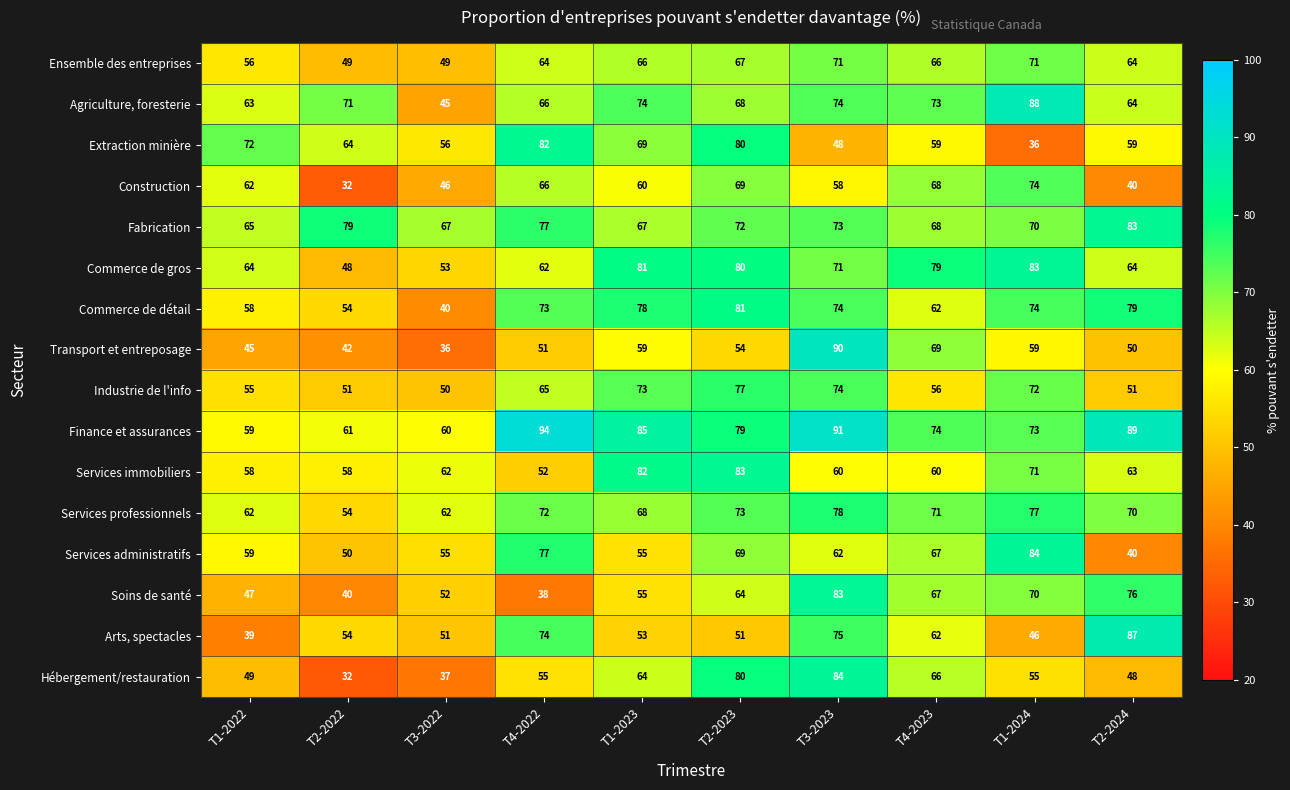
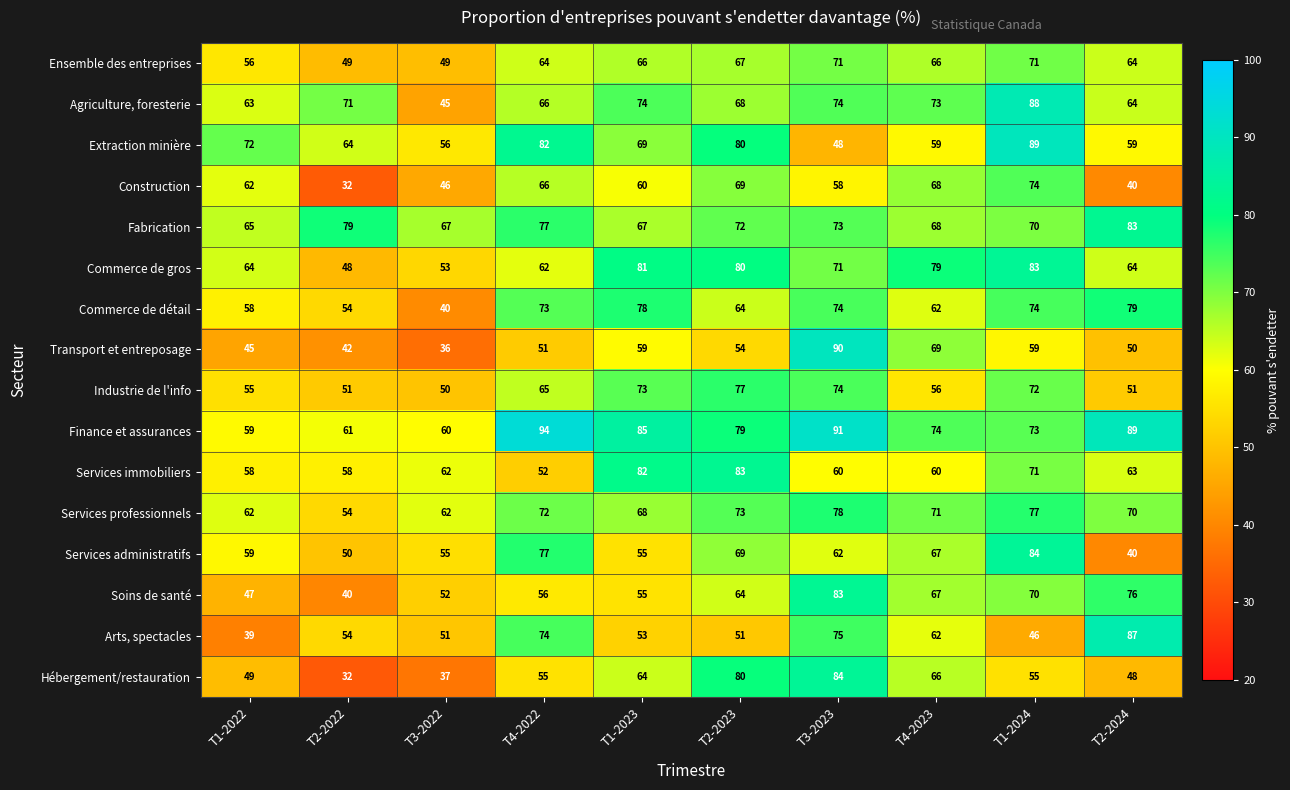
  {
    "Ensemble des entreprises": {
      "T1-2022": 56,
      "T2-2022": 49,
      "T3-2022": 49,
      "T4-2022": 64,
      "T1-2023": 66,
      "T2-2023": 67,
      "T3-2023": 71,
      "T4-2023": 66,
      "T1-2024": 71,
      "T2-2024": 64
    },
    "Agriculture, foresterie": {
      "T1-2022": 63,
      "T2-2022": 71,
      "T3-2022": 45,
      "T4-2022": 66,
      "T1-2023": 74,
      "T2-2023": 68,
      "T3-2023": 74,
      "T4-2023": 73,
      "T1-2024": 88,
      "T2-2024": 64
    },
    "Extraction minière": {
      "T1-2022": 72,
      "T2-2022": 64,
      "T3-2022": 56,
      "T4-2022": 82,
      "T1-2023": 69,
      "T2-2023": 80,
      "T3-2023": 48,
      "T4-2023": 59,
-     "T1-2024": 36,
+     "T1-2024": 89,
      "T2-2024": 59
    },
    "Construction": {
      "T1-2022": 62,
      "T2-2022": 32,
      "T3-2022": 46,
      "T4-2022": 66,
      "T1-2023": 60,
      "T2-2023": 69,
      "T3-2023": 58,
      "T4-2023": 68,
      "T1-2024": 74,
      "T2-2024": 40
    },
    "Fabrication": {
      "T1-2022": 65,
      "T2-2022": 79,
      "T3-2022": 67,
      "T4-2022": 77,
      "T1-2023": 67,
      "T2-2023": 72,
      "T3-2023": 73,
      "T4-2023": 68,
      "T1-2024": 70,
      "T2-2024": 83
    },
    "Commerce de gros": {
      "T1-2022": 64,
      "T2-2022": 48,
      "T3-2022": 53,
      "T4-2022": 62,
      "T1-2023": 81,
      "T2-2023": 80,
      "T3-2023": 71,
      "T4-2023": 79,
      "T1-2024": 83,
      "T2-2024": 64
    },
    "Commerce de détail": {
      "T1-2022": 58,
      "T2-2022": 54,
      "T3-2022": 40,
      "T4-2022": 73,
      "T1-2023": 78,
-     "T2-2023": 81,
+     "T2-2023": 64,
      "T3-2023": 74,
      "T4-2023": 62,
      "T1-2024": 74,
      "T2-2024": 79
    },
    "Transport et entreposage": {
      "T1-2022": 45,
      "T2-2022": 42,
      "T3-2022": 36,
      "T4-2022": 51,
      "T1-2023": 59,
      "T2-2023": 54,
      "T3-2023": 90,
      "T4-2023": 69,
      "T1-2024": 59,
      "T2-2024": 50
    },
    "Industrie de l'info": {
      "T1-2022": 55,
      "T2-2022": 51,
      "T3-2022": 50,
      "T4-2022": 65,
      "T1-2023": 73,
      "T2-2023": 77,
      "T3-2023": 74,
      "T4-2023": 56,
      "T1-2024": 72,
      "T2-2024": 51
    },
    "Finance et assurances": {
      "T1-2022": 59,
      "T2-2022": 61,
      "T3-2022": 60,
      "T4-2022": 94,
      "T1-2023": 85,
      "T2-2023": 79,
      "T3-2023": 91,
      "T4-2023": 74,
      "T1-2024": 73,
      "T2-2024": 89
    },
    "Services immobiliers": {
      "T1-2022": 58,
      "T2-2022": 58,
      "T3-2022": 62,
      "T4-2022": 52,
      "T1-2023": 82,
      "T2-2023": 83,
      "T3-2023": 60,
      "T4-2023": 60,
      "T1-2024": 71,
      "T2-2024": 63
    },
    "Services professionnels": {
      "T1-2022": 62,
      "T2-2022": 54,
      "T3-2022": 62,
      "T4-2022": 72,
      "T1-2023": 68,
      "T2-2023": 73,
      "T3-2023": 78,
      "T4-2023": 71,
      "T1-2024": 77,
      "T2-2024": 70
    },
    "Services administratifs": {
      "T1-2022": 59,
      "T2-2022": 50,
      "T3-2022": 55,
      "T4-2022": 77,
      "T1-2023": 55,
      "T2-2023": 69,
      "T3-2023": 62,
      "T4-2023": 67,
      "T1-2024": 84,
      "T2-2024": 40
    },
    "Soins de santé": {
      "T1-2022": 47,
      "T2-2022": 40,
      "T3-2022": 52,
-     "T4-2022": 38,
+     "T4-2022": 56,
      "T1-2023": 55,
      "T2-2023": 64,
      "T3-2023": 83,
      "T4-2023": 67,
      "T1-2024": 70,
      "T2-2024": 76
    },
    "Arts, spectacles": {
      "T1-2022": 39,
      "T2-2022": 54,
      "T3-2022": 51,
      "T4-2022": 74,
      "T1-2023": 53,
      "T2-2023": 51,
      "T3-2023": 75,
      "T4-2023": 62,
      "T1-2024": 46,
      "T2-2024": 87
    },
    "Hébergement/restauration": {
      "T1-2022": 49,
      "T2-2022": 32,
      "T3-2022": 37,
      "T4-2022": 55,
      "T1-2023": 64,
      "T2-2023": 80,
      "T3-2023": 84,
      "T4-2023": 66,
      "T1-2024": 55,
      "T2-2024": 48
    }
  }
